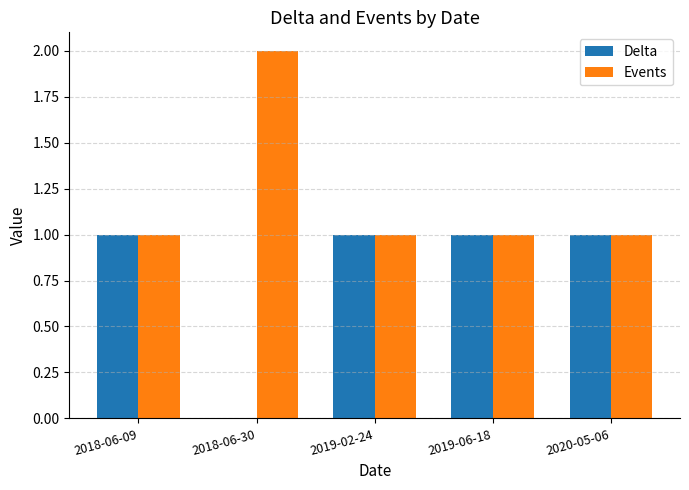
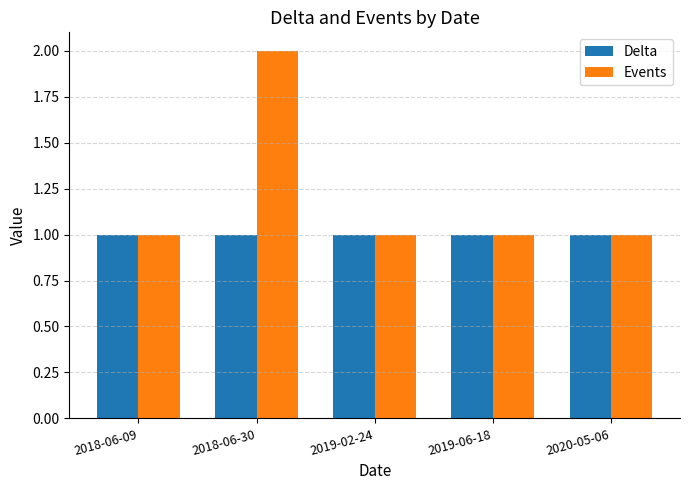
  {
    "Delta": {
      "2018-06-09": 1,
-     "2018-06-30": 0,
+     "2018-06-30": 1,
      "2019-02-24": 1,
      "2019-06-18": 1,
      "2020-05-06": 1
    },
    "Events": {
      "2018-06-09": 1,
      "2018-06-30": 2,
      "2019-02-24": 1,
      "2019-06-18": 1,
      "2020-05-06": 1
    }
  }
